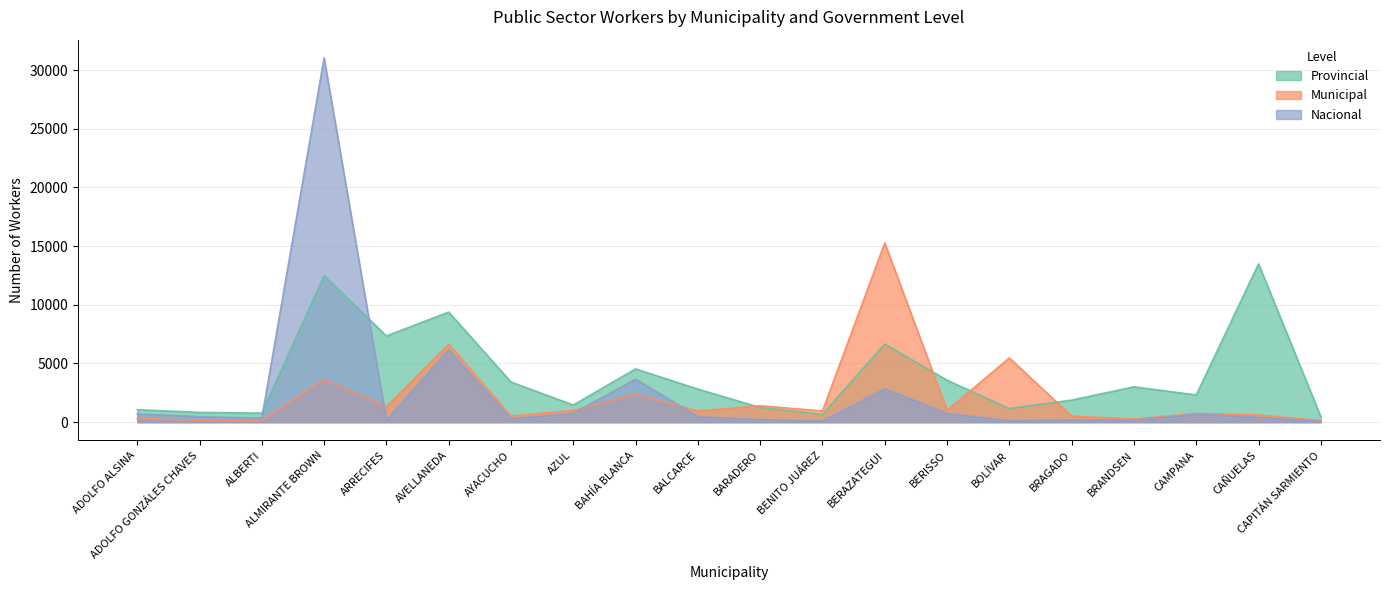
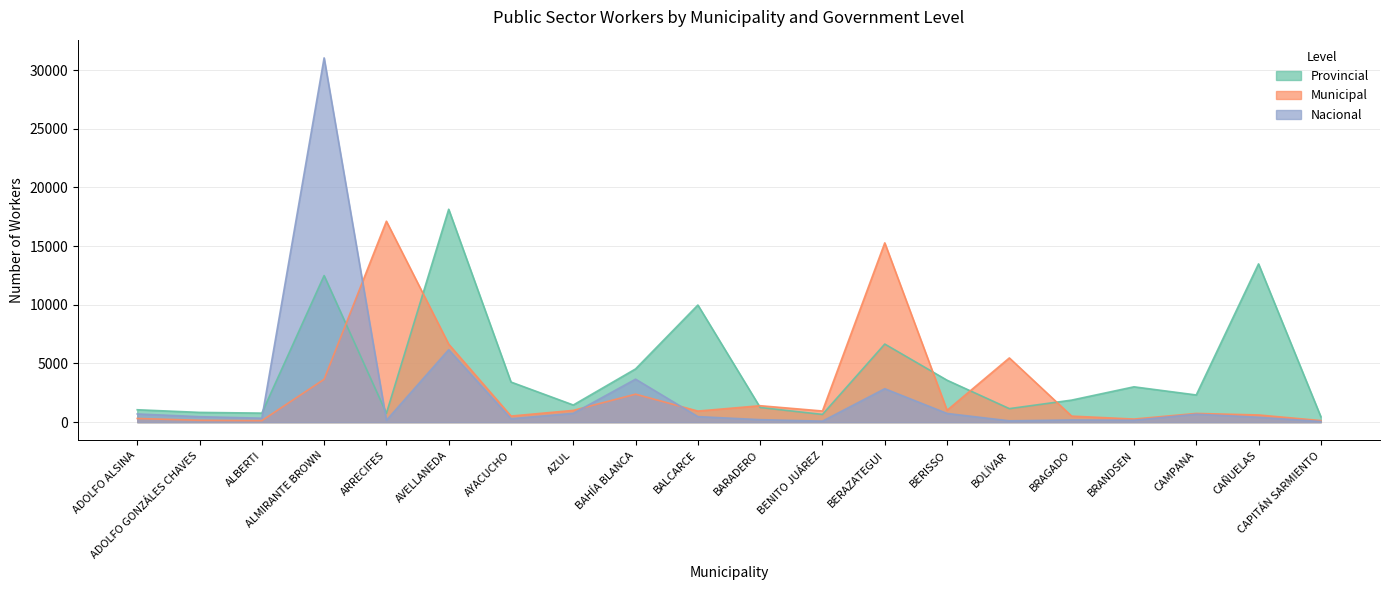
  {
    "Provincial": {
      "ADOLFO ALSINA": 1100,
      "ADOLFO GONZÁLES CHAVES": 800,
      "ALBERTI": 800,
      "ALMIRANTE BROWN": 12500,
-     "ARRECIFES": 7300,
-     "AVELLANEDA": 9400,
+     "ARRECIFES": 800,
+     "AVELLANEDA": 18100,
      "AYACUCHO": 3400,
      "AZUL": 1500,
      "BAHÍA BLANCA": 4500,
-     "BALCARCE": 2800,
+     "BALCARCE": 10000,
      "BENITO JUÁREZ": 700,
      "BERAZATEGUI": 6700,
      "BERISSO": 3600,
      "BOLÍVAR": 1200,
      "BRAGADO": 1900,
      "BRANDSEN": 3000,
      "CAMPANA": 2300,
      "CAÑUELAS": 13500,
      "CAPITÁN SARMIENTO": 500
    },
    "Municipal": {
      "ADOLFO ALSINA": 300,
      "ADOLFO GONZÁLES CHAVES": 200,
      "ALMIRANTE BROWN": 3700,
-     "ARRECIFES": 1300,
+     "ARRECIFES": 17100,
      "AVELLANEDA": 6600,
      "AYACUCHO": 500,
      "AZUL": 1000,
      "BAHÍA BLANCA": 2400,
      "BALCARCE": 900,
      "BENITO JUÁREZ": 1000,
      "BERAZATEGUI": 15300,
      "BERISSO": 1000,
      "BOLÍVAR": 5500,
      "BRAGADO": 500
    },
    "Nacional": {
      "ADOLFO ALSINA": 700,
      "ADOLFO GONZÁLES CHAVES": 500,
      "ALMIRANTE BROWN": 31000,
      "ARRECIFES": 200,
      "AVELLANEDA": 6200,
      "AYACUCHO": 300,
      "AZUL": 800,
      "BAHÍA BLANCA": 3700,
      "BALCARCE": 500,
      "BARADERO": 200,
      "BENITO JUÁREZ": 100,
      "BERAZATEGUI": 2800,
      "BERISSO": 700,
      "BOLÍVAR": 100,
      "BRAGADO": 200
    }
  }
